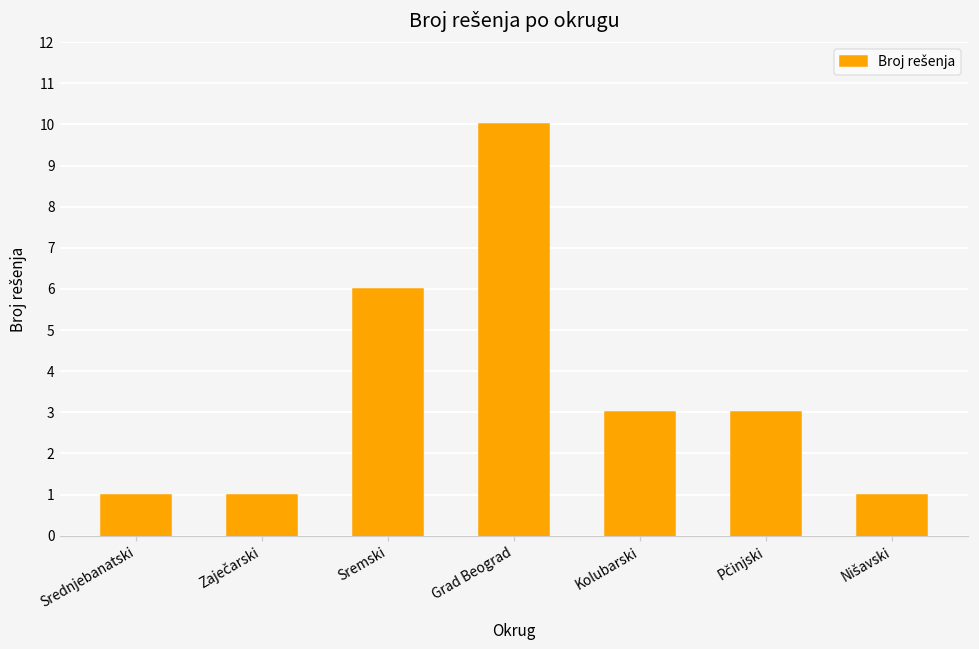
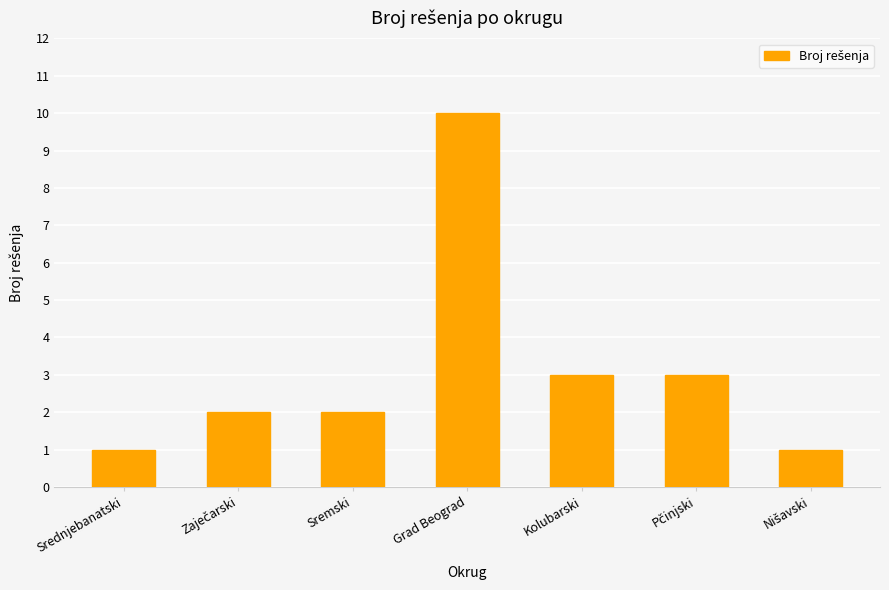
  {
    "Srednjebanatski": 1,
-   "Zaječarski": 1,
-   "Sremski": 6,
+   "Zaječarski": 2,
+   "Sremski": 2,
    "Grad Beograd": 10,
    "Kolubarski": 3,
    "Pčinjski": 3,
    "Nišavski": 1
  }
